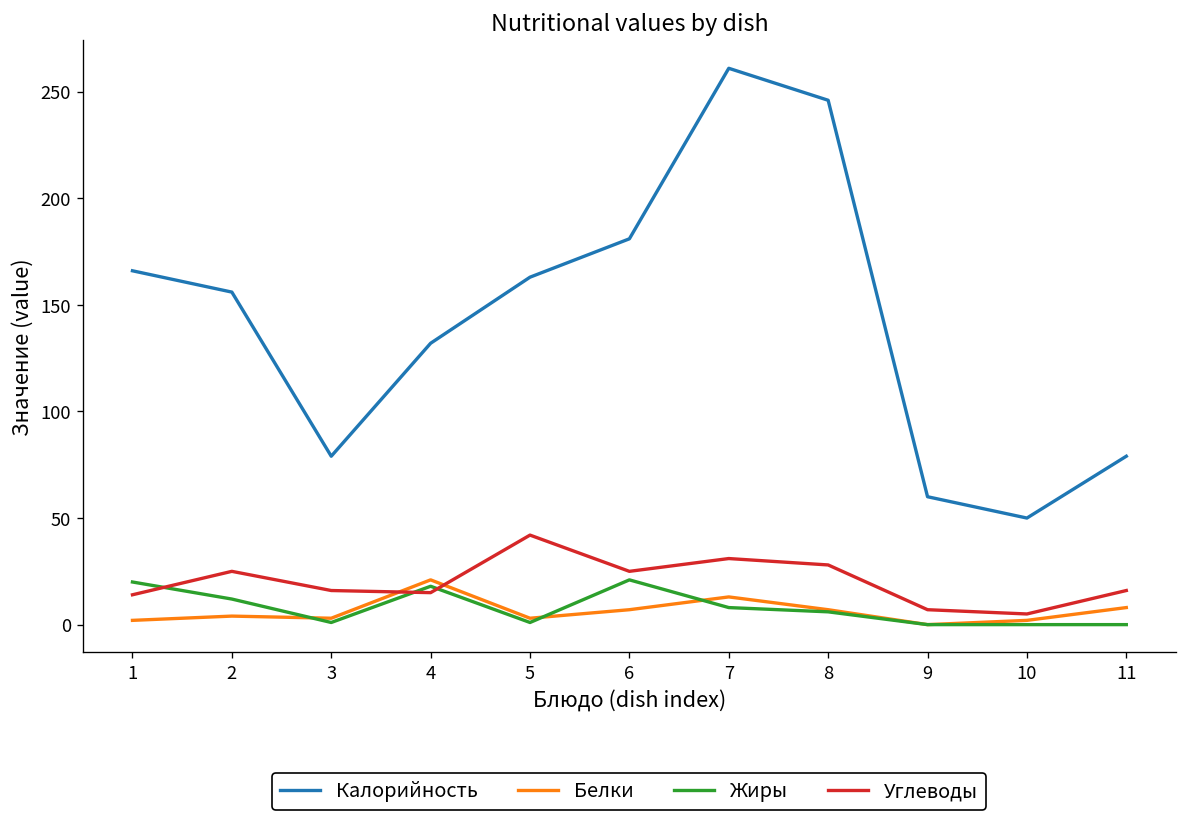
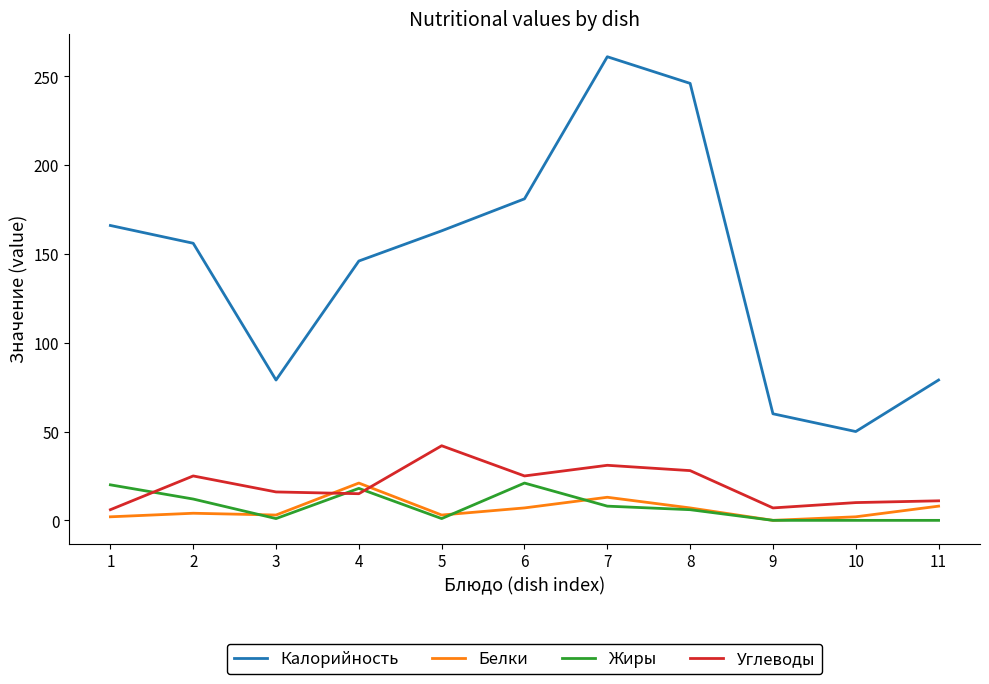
  {
    "Калорийность": {
      "1": 166,
      "2": 156,
      "3": 79,
-     "4": 132,
+     "4": 146,
      "5": 163,
      "6": 181,
      "7": 261,
      "8": 246,
      "9": 60,
      "10": 50,
      "11": 79
    },
    "Белки": {
      "1": 2,
      "2": 4,
      "3": 3,
      "4": 21,
      "5": 3,
      "6": 7,
      "7": 13,
      "10": 2,
      "11": 8
    },
    "Жиры": {
      "1": 20,
      "2": 12,
      "3": 1,
      "4": 18,
      "5": 1,
      "6": 21,
      "7": 8,
      "10": 0,
      "11": 0
    },
    "Углеводы": {
-     "1": 14,
+     "1": 6,
      "2": 25,
      "3": 16,
      "4": 15,
      "5": 42,
      "6": 25,
      "7": 31,
      "8": 28,
      "9": 7,
-     "10": 5,
-     "11": 16
+     "10": 10,
+     "11": 11
    }
  }
